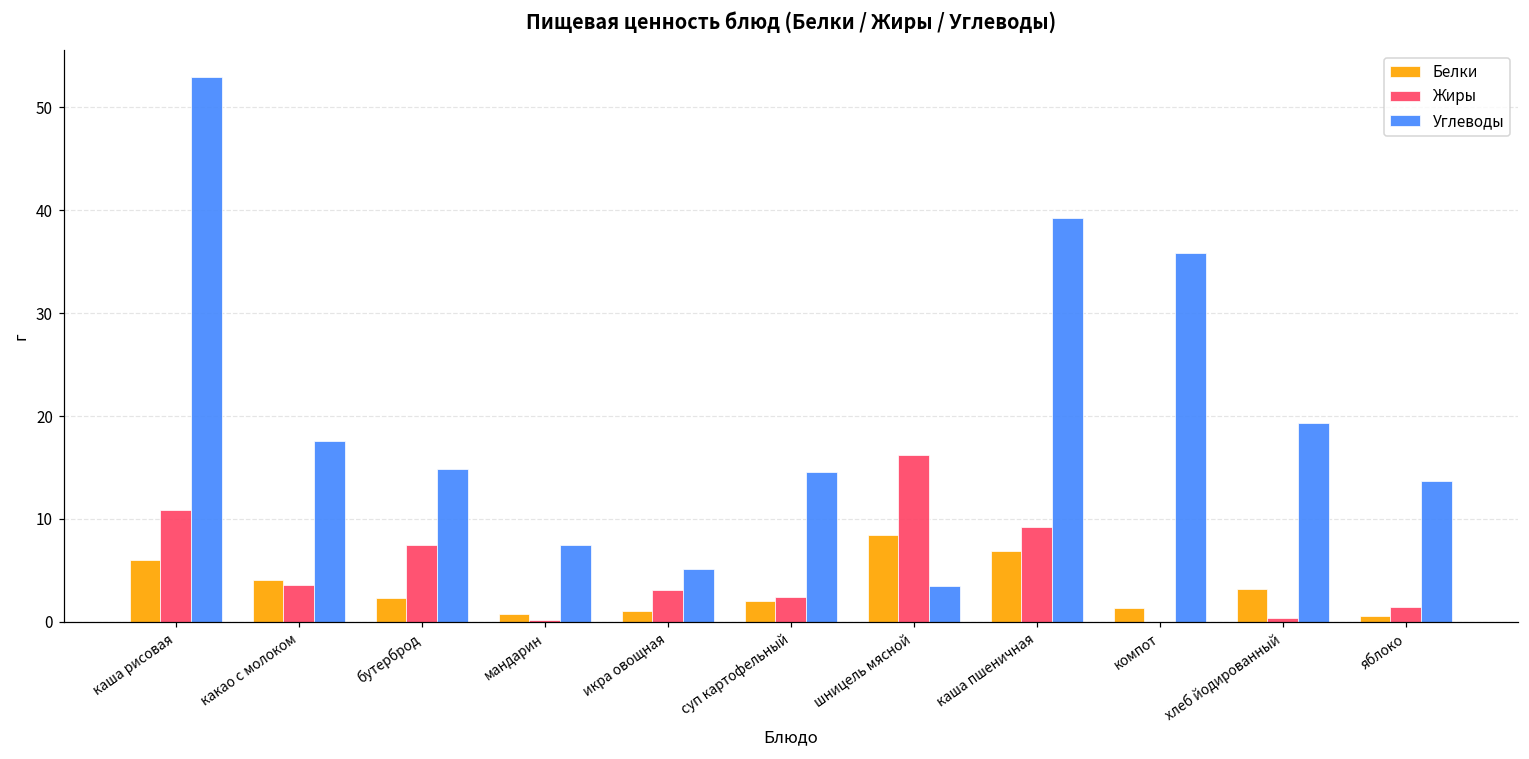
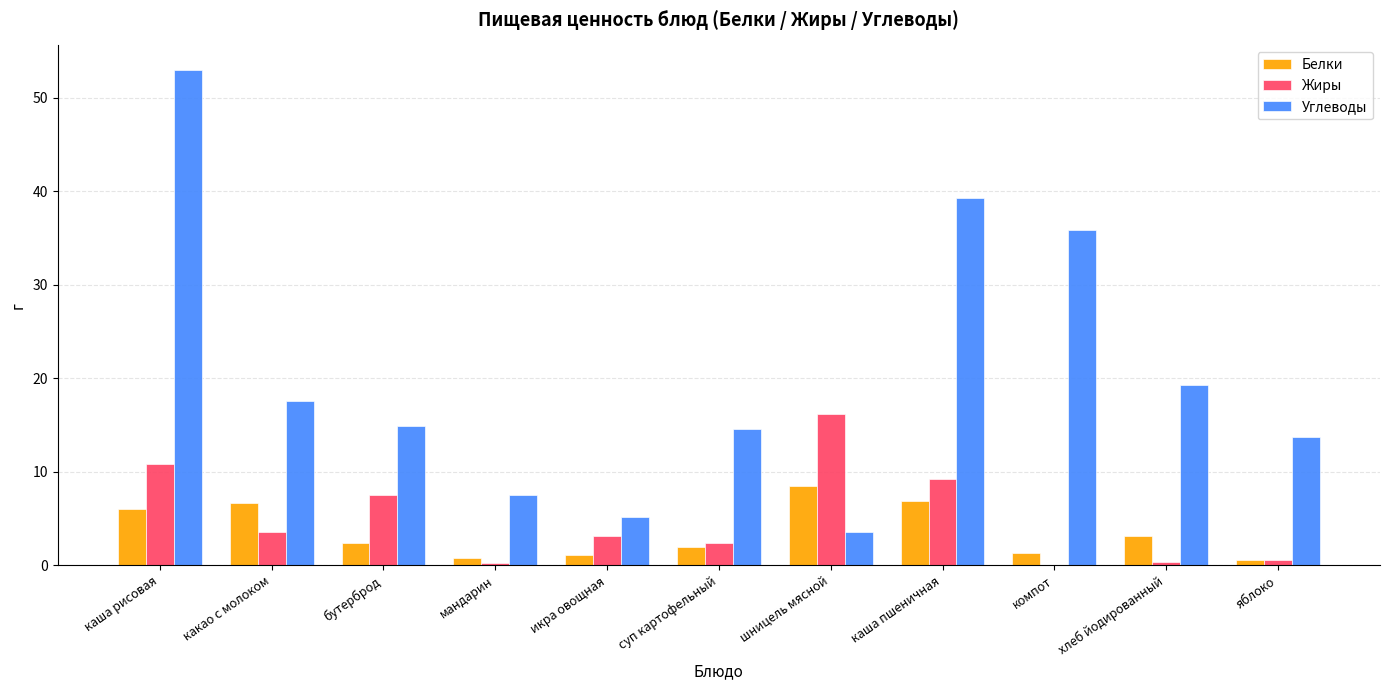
  {
    "Белки": {
      "каша рисовая": 6,
-     "какао с молоком": 4,
+     "какао с молоком": 7,
      "бутерброд": 2,
      "мандарин": 1,
      "икра овощная": 1,
      "суп картофельный": 2,
      "шницель мясной": 8,
      "каша пшеничная": 7,
      "компот": 1,
      "хлеб йодированный": 3,
      "яблоко": 1
    },
    "Жиры": {
      "каша рисовая": 11,
      "какао с молоком": 4,
      "бутерброд": 7,
      "икра овощная": 3,
      "суп картофельный": 2,
      "шницель мясной": 16,
      "каша пшеничная": 9,
      "компот": 0,
      "хлеб йодированный": 0,
-     "яблоко": 1.4
+     "яблоко": 0.6
    },
    "Углеводы": {
      "каша рисовая": 53,
      "какао с молоком": 18,
      "бутерброд": 15,
      "мандарин": 8,
      "икра овощная": 5,
      "суп картофельный": 15,
      "шницель мясной": 4,
      "каша пшеничная": 39,
      "компот": 36,
      "хлеб йодированный": 19,
      "яблоко": 14
    }
  }
